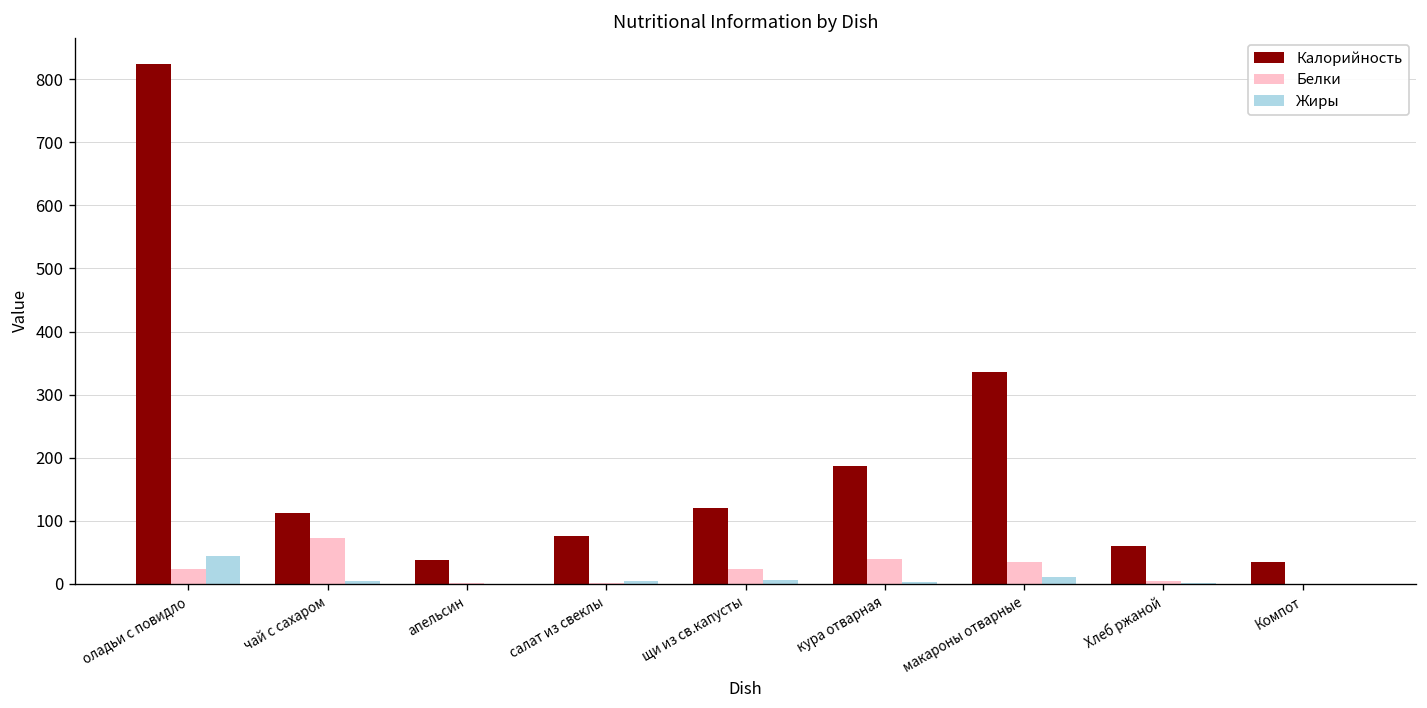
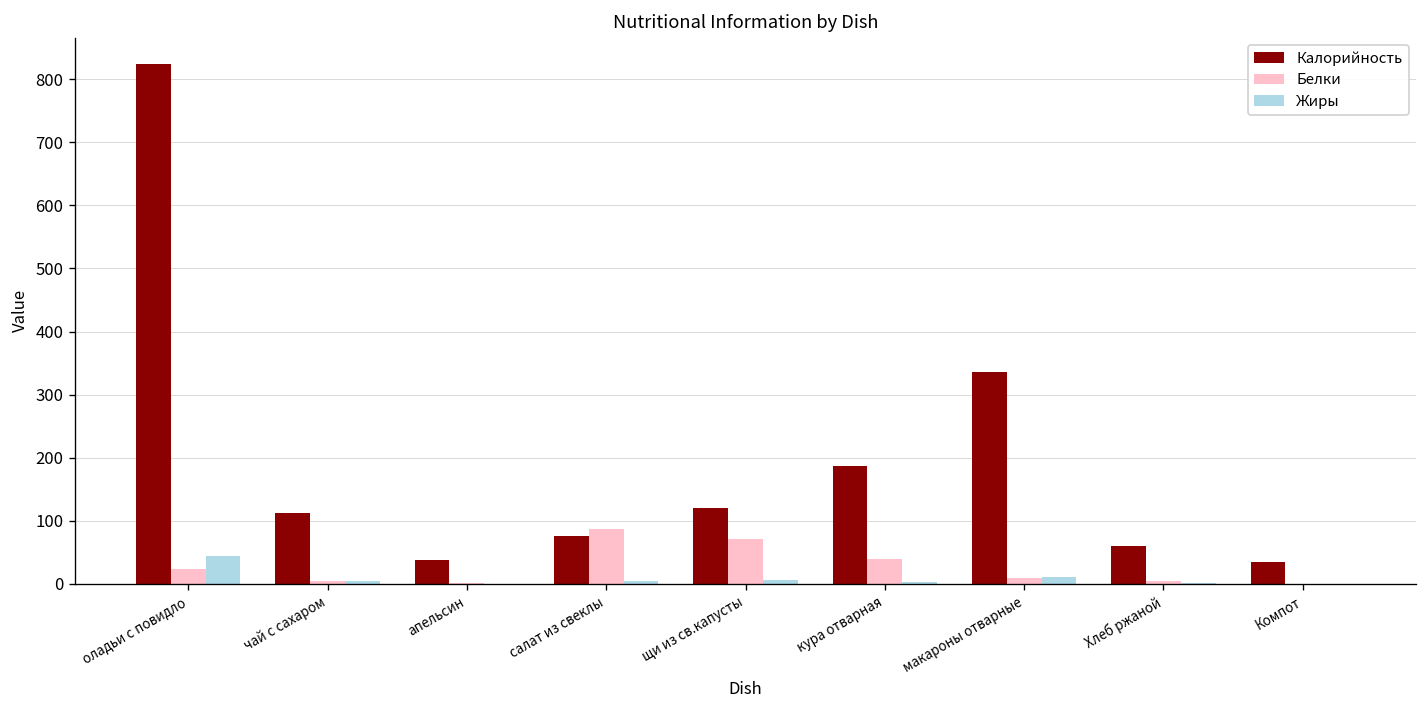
  {
    "Калорийность": {
      "оладьи с повидло": 830,
      "чай с сахаром": 110,
      "апельсин": 40,
      "салат из свеклы": 80,
      "щи из св.капусты": 120,
      "кура отварная": 190,
      "макароны отварные": 340,
      "Хлеб ржаной": 60,
      "Компот": 40
    },
    "Белки": {
      "оладьи с повидло": 20,
-     "чай с сахаром": 70,
-     "салат из свеклы": 0,
-     "щи из св.капусты": 20,
+     "чай с сахаром": 0,
+     "салат из свеклы": 90,
+     "щи из св.капусты": 70,
      "кура отварная": 40,
-     "макароны отварные": 40,
+     "макароны отварные": 10,
      "Компот": 0
    },
    "Жиры": {
      "оладьи с повидло": 40,
      "апельсин": 0,
      "щи из св.капусты": 10,
      "макароны отварные": 10,
      "Компот": 0
    }
  }
